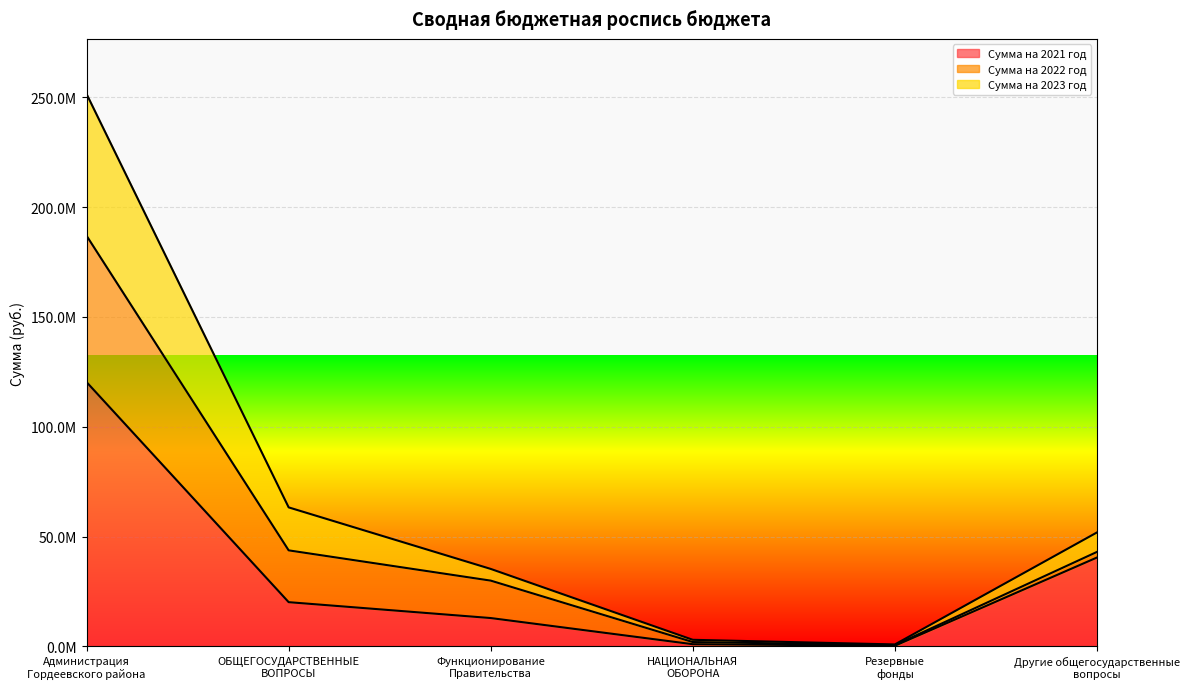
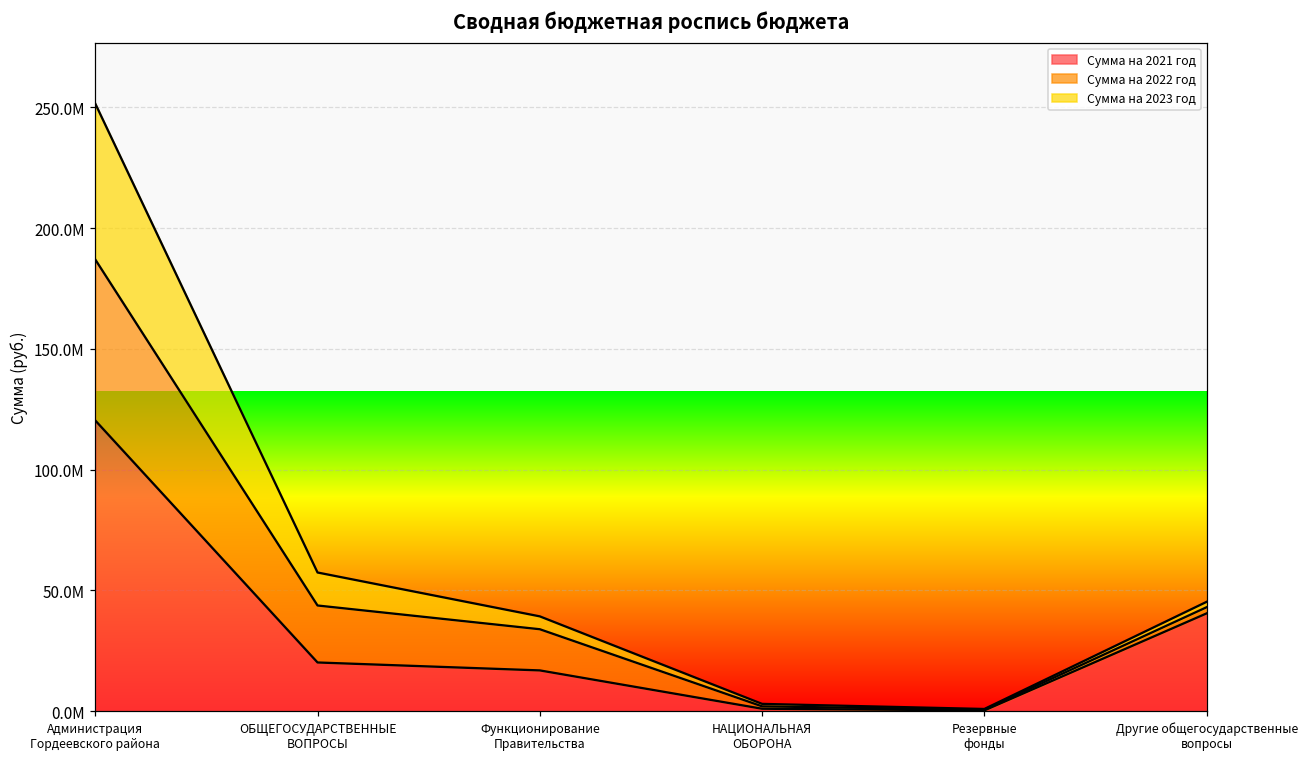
  {
    "Сумма на 2021 год": {
      "Администрация Гордеевского района": 120000000,
      "ОБЩЕГОСУДАРСТВЕННЫЕ ВОПРОСЫ": 20000000,
-     "Функционирование Правительства": 13000000,
+     "Функционирование Правительства": 17000000,
      "Другие общегосударственные вопросы": 40000000
    },
    "Сумма на 2022 год": {
      "Администрация Гордеевского района": 67000000,
      "ОБЩЕГОСУДАРСТВЕННЫЕ ВОПРОСЫ": 24000000,
      "Функционирование Правительства": 17000000,
      "Другие общегосударственные вопросы": 3000000
    },
    "Сумма на 2023 год": {
      "Администрация Гордеевского района": 65000000,
-     "ОБЩЕГОСУДАРСТВЕННЫЕ ВОПРОСЫ": 20000000,
+     "ОБЩЕГОСУДАРСТВЕННЫЕ ВОПРОСЫ": 14000000,
      "Функционирование Правительства": 5000000,
-     "Другие общегосударственные вопросы": 9000000
+     "Другие общегосударственные вопросы": 2000000
    }
  }
